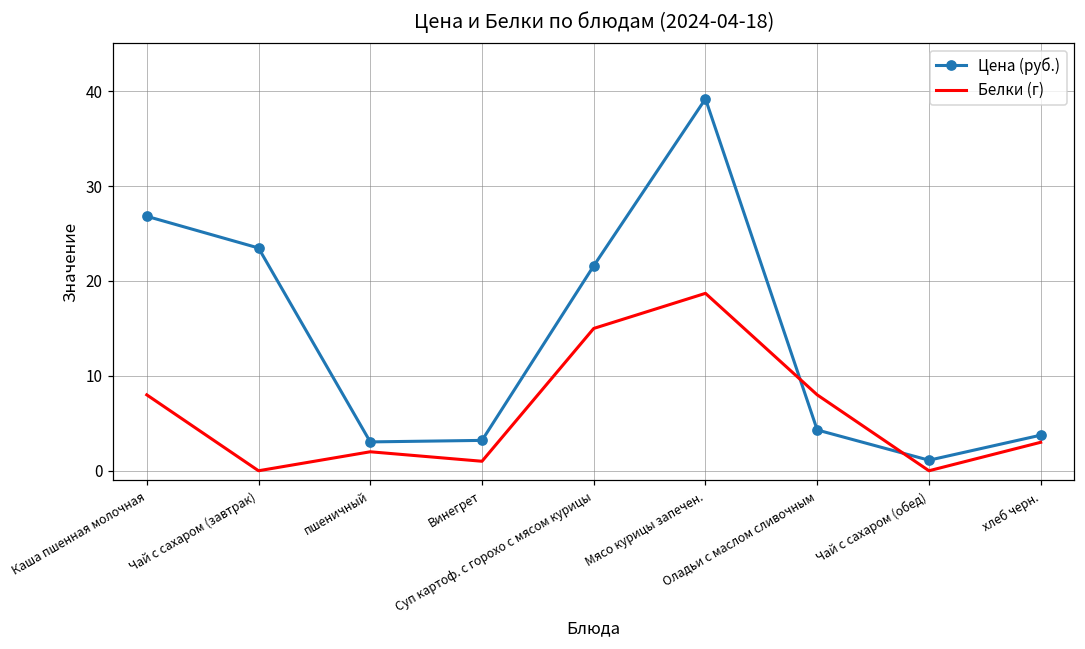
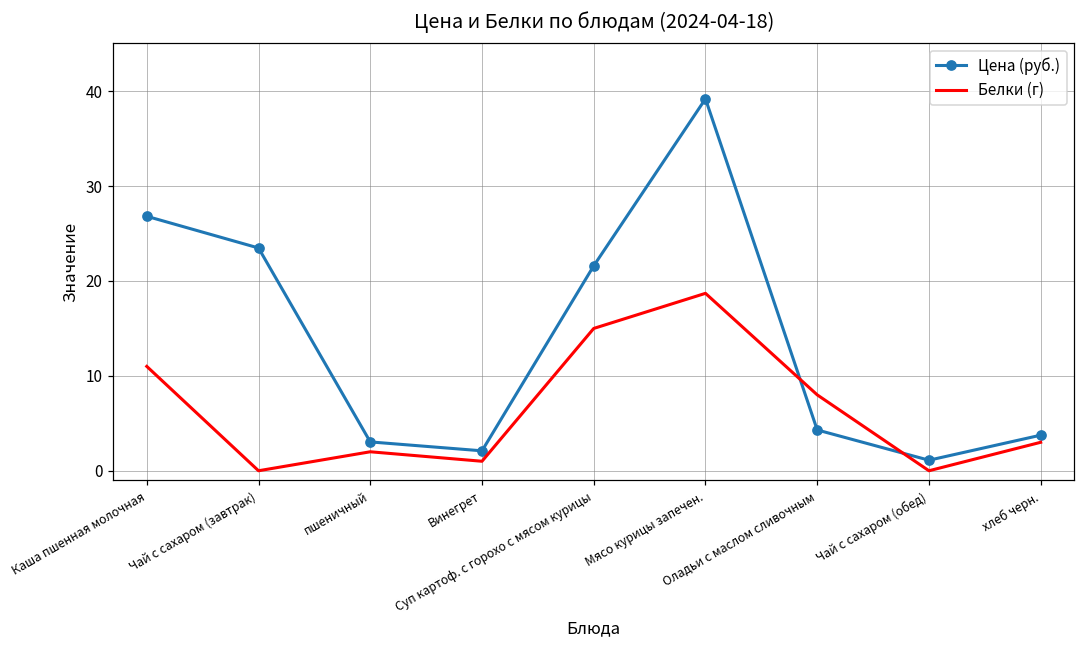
  {
    "Цена (руб.)": {
      "Каша пшенная молочная": 27,
      "Чай с сахаром (завтрак)": 23,
      "пшеничный": 3,
-     "Винегрет": 3,
+     "Винегрет": 2,
      "Суп картоф. с горохо с мясом курицы": 22,
      "Мясо курицы запечен.": 39,
      "Оладьи с маслом сливочным": 4,
      "Чай с сахаром (обед)": 1,
      "хлеб черн.": 4
    },
    "Белки (г)": {
-     "Каша пшенная молочная": 8,
+     "Каша пшенная молочная": 11,
      "Чай с сахаром (завтрак)": 0,
      "пшеничный": 2,
      "Винегрет": 1,
      "Суп картоф. с горохо с мясом курицы": 15,
      "Мясо курицы запечен.": 19,
      "Оладьи с маслом сливочным": 8,
      "Чай с сахаром (обед)": 0,
      "хлеб черн.": 3
    }
  }
